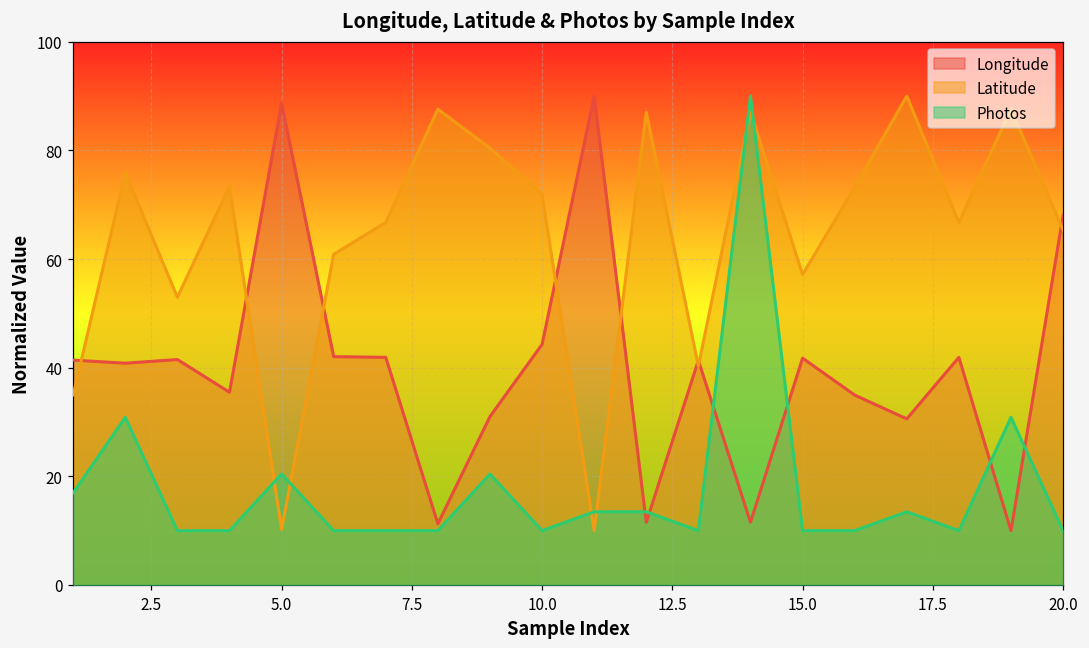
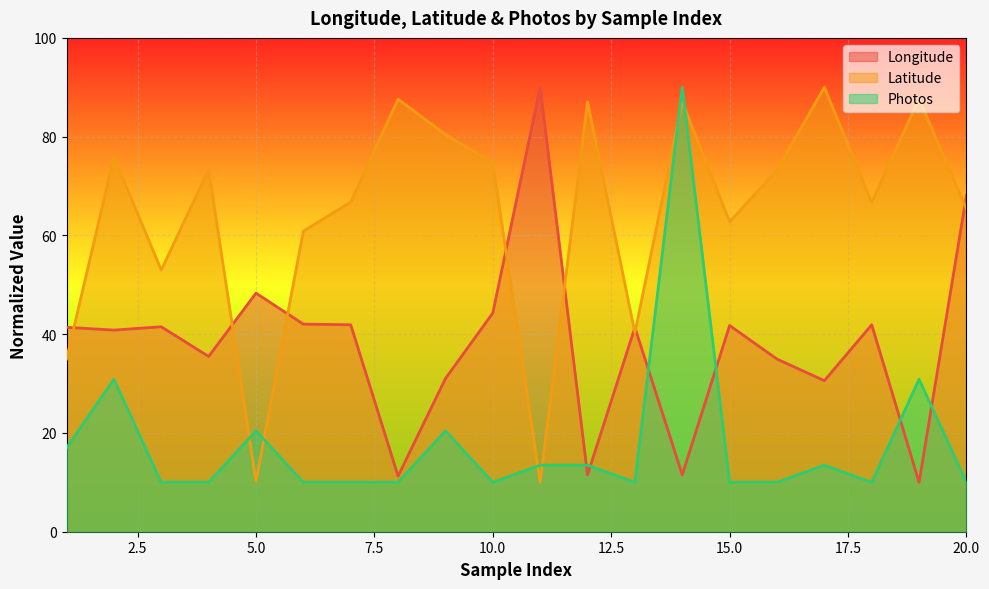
  {
    "Longitude": {
-     "5.0": 89,
+     "5.0": 48,
      "10.0": 44,
      "15.0": 42,
      "20.0": 68
    },
    "Latitude": {
      "5.0": 10,
-     "10.0": 72,
-     "15.0": 57,
+     "10.0": 75,
+     "15.0": 63,
      "20.0": 65
    },
    "Photos": {
      "5.0": 20,
      "10.0": 10,
      "15.0": 10,
      "20.0": 10
    }
  }
